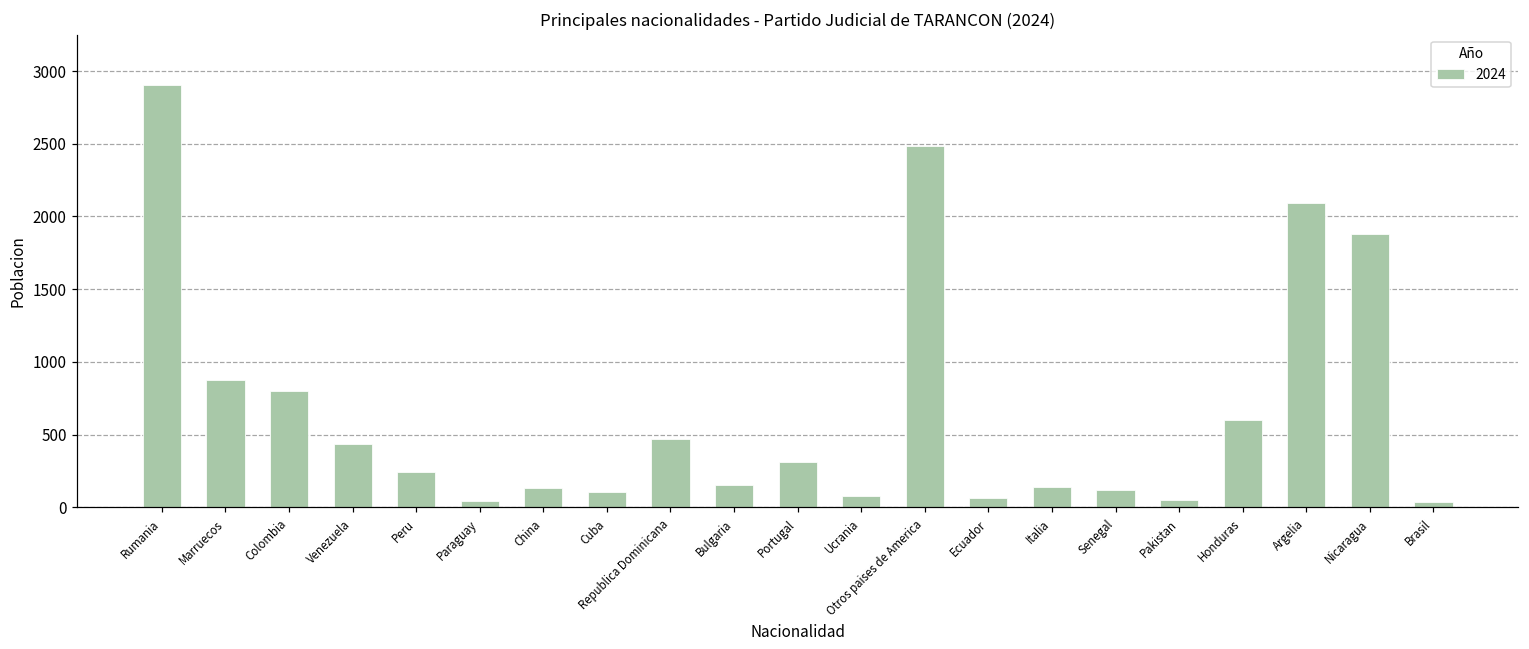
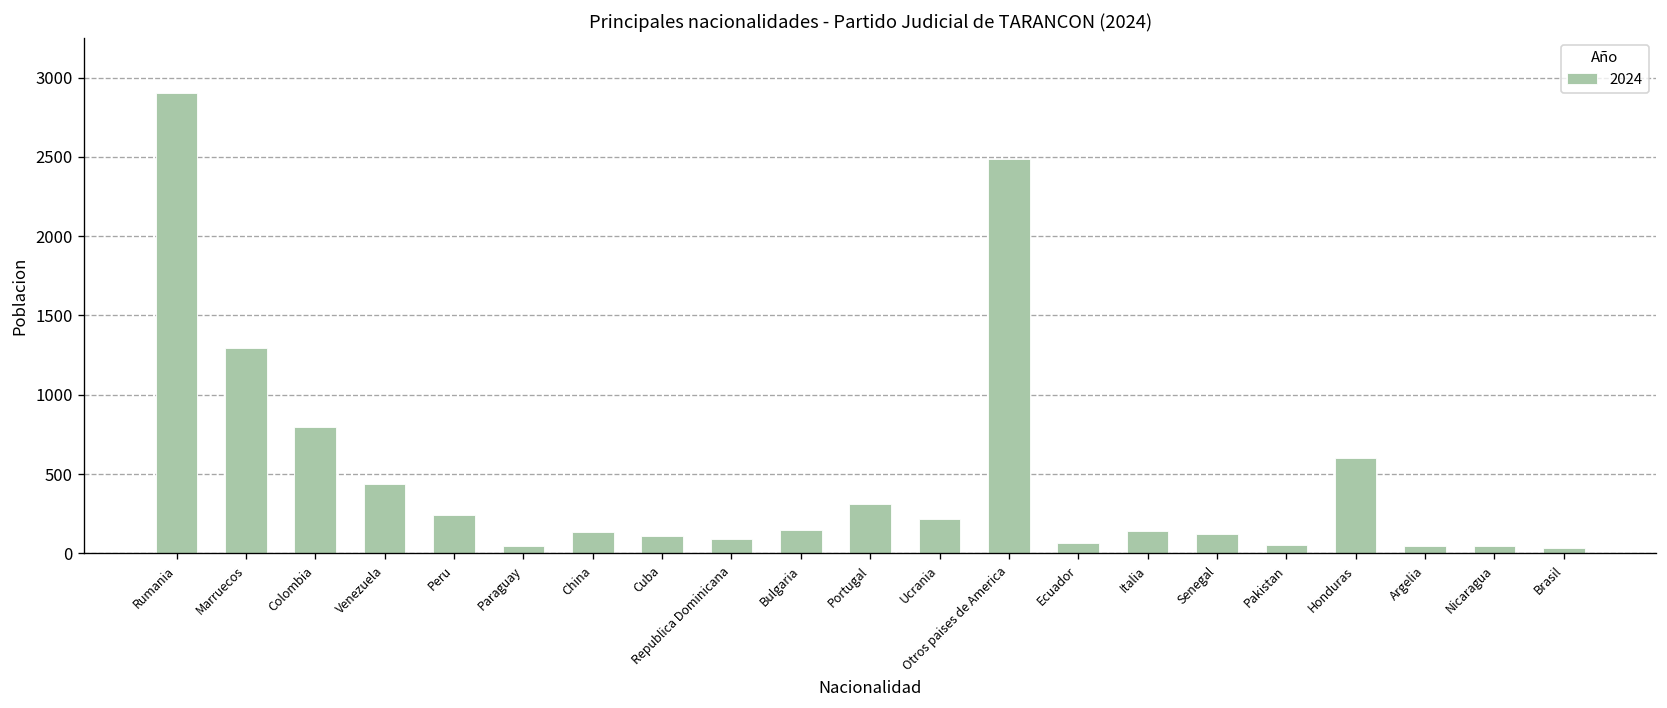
  {
    "Rumania": 2900,
-   "Marruecos": 880,
+   "Marruecos": 1300,
    "Colombia": 800,
    "Venezuela": 440,
    "Peru": 250,
    "Paraguay": 50,
    "China": 130,
    "Cuba": 110,
-   "Republica Dominicana": 470,
+   "Republica Dominicana": 90,
    "Bulgaria": 150,
    "Portugal": 310,
-   "Ucrania": 80,
+   "Ucrania": 220,
    "Otros paises de America": 2490,
    "Ecuador": 70,
    "Italia": 140,
    "Senegal": 120,
    "Pakistan": 50,
    "Honduras": 600,
-   "Argelia": 2090,
-   "Nicaragua": 1880,
+   "Argelia": 50,
+   "Nicaragua": 50,
    "Brasil": 30
  }
